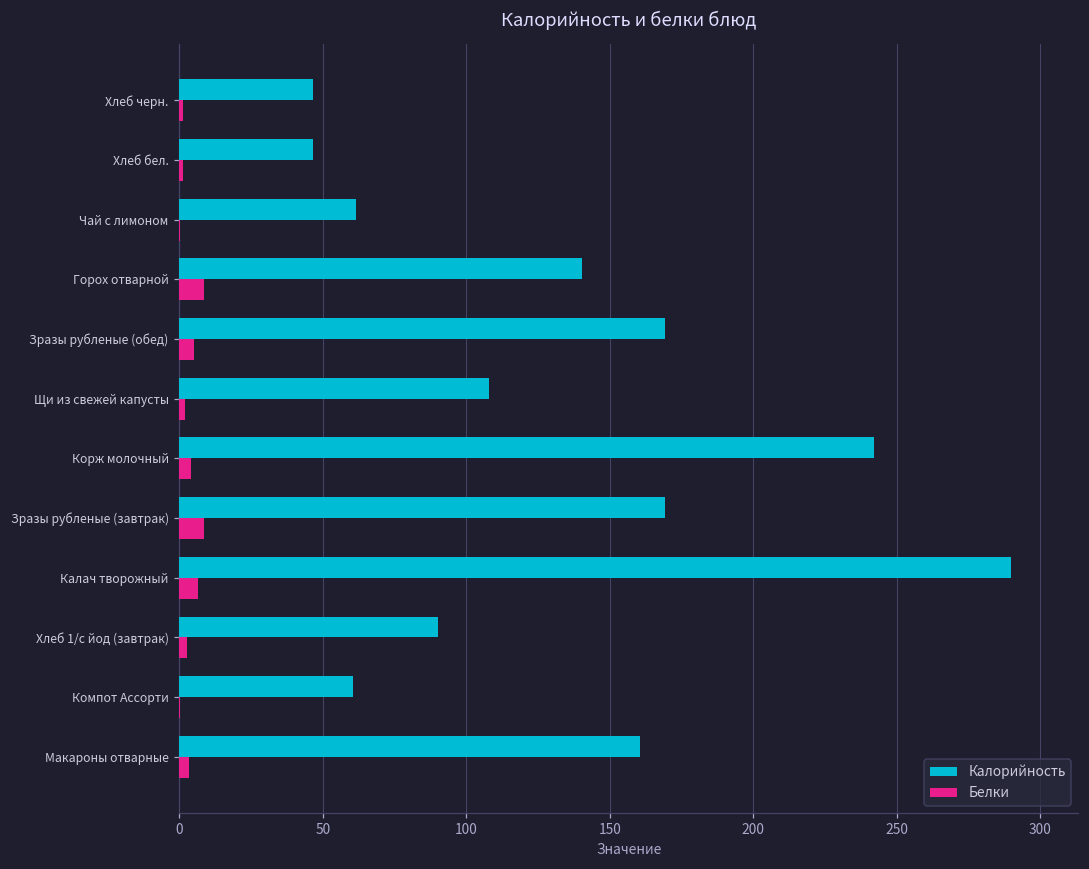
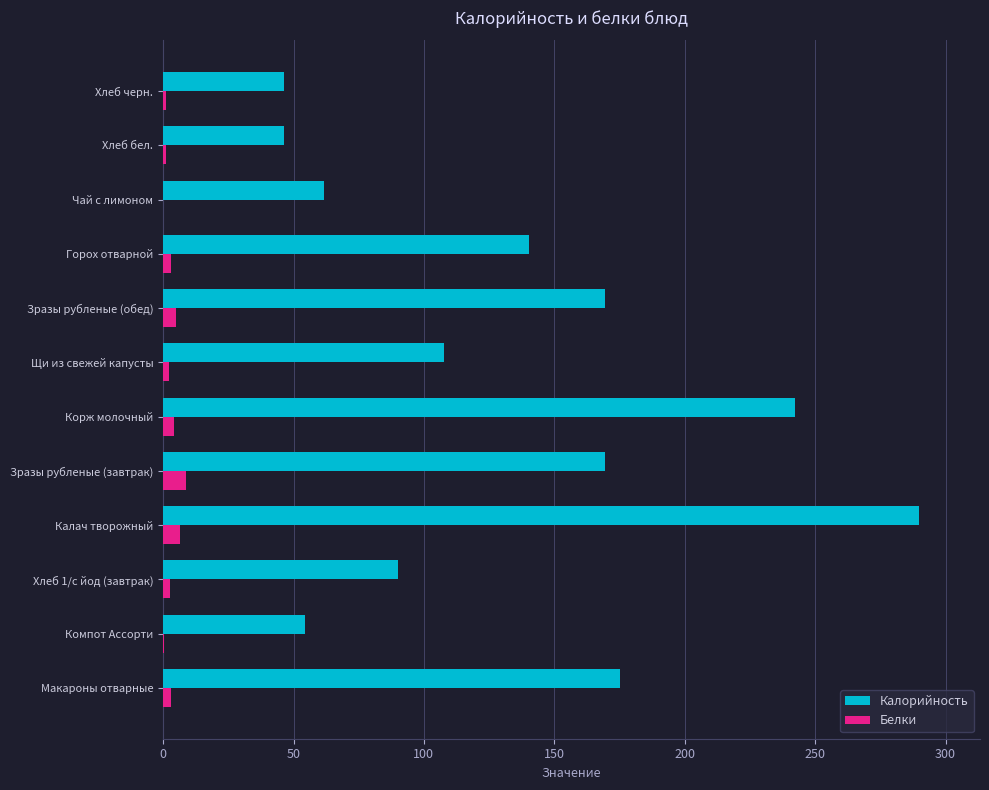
  {
    "Калорийность": {
      "Хлеб черн.": 46,
      "Хлеб бел.": 46,
      "Чай с лимоном": 62,
      "Горох отварной": 140,
      "Зразы рубленые (обед)": 169,
      "Щи из свежей капусты": 108,
      "Корж молочный": 242,
      "Зразы рубленые (завтрак)": 169,
      "Калач творожный": 290,
      "Хлеб 1/с йод (завтрак)": 90,
-     "Компот Ассорти": 61,
-     "Макароны отварные": 160
+     "Компот Ассорти": 54,
+     "Макароны отварные": 175
    },
    "Белки": {
      "Хлеб черн.": 1,
      "Хлеб бел.": 1,
-     "Горох отварной": 9,
+     "Горох отварной": 3,
      "Зразы рубленые (обед)": 5,
      "Щи из свежей капусты": 2,
      "Корж молочный": 4,
      "Зразы рубленые (завтрак)": 9,
      "Калач творожный": 7,
      "Хлеб 1/с йод (завтрак)": 3,
      "Макароны отварные": 3
    }
  }
